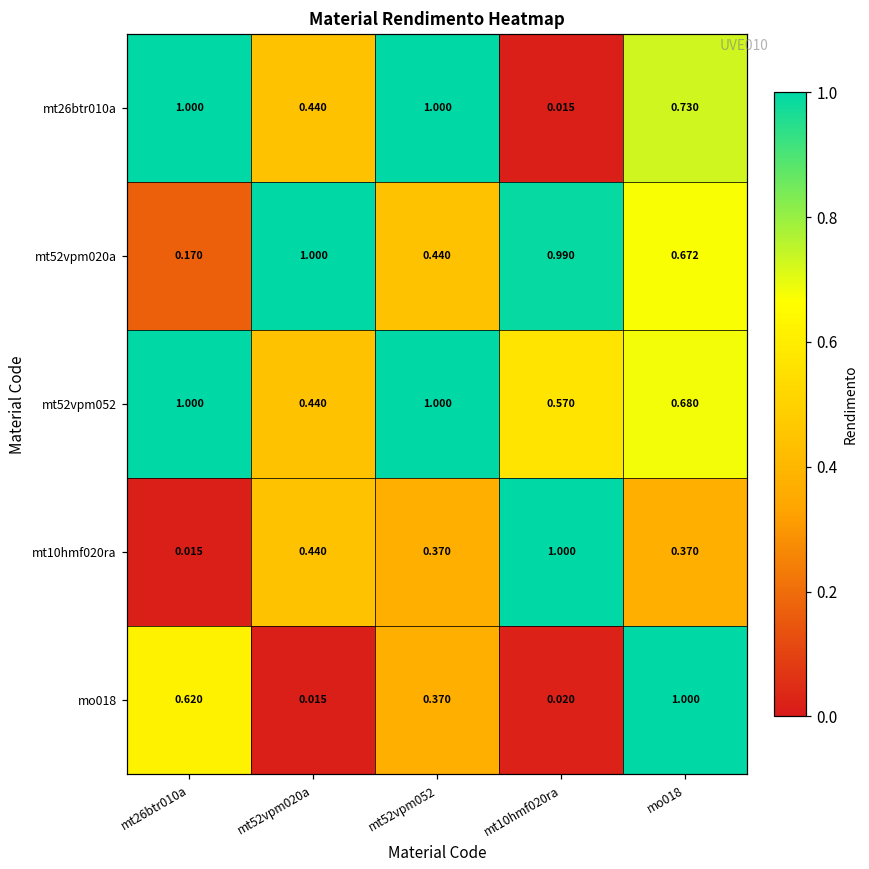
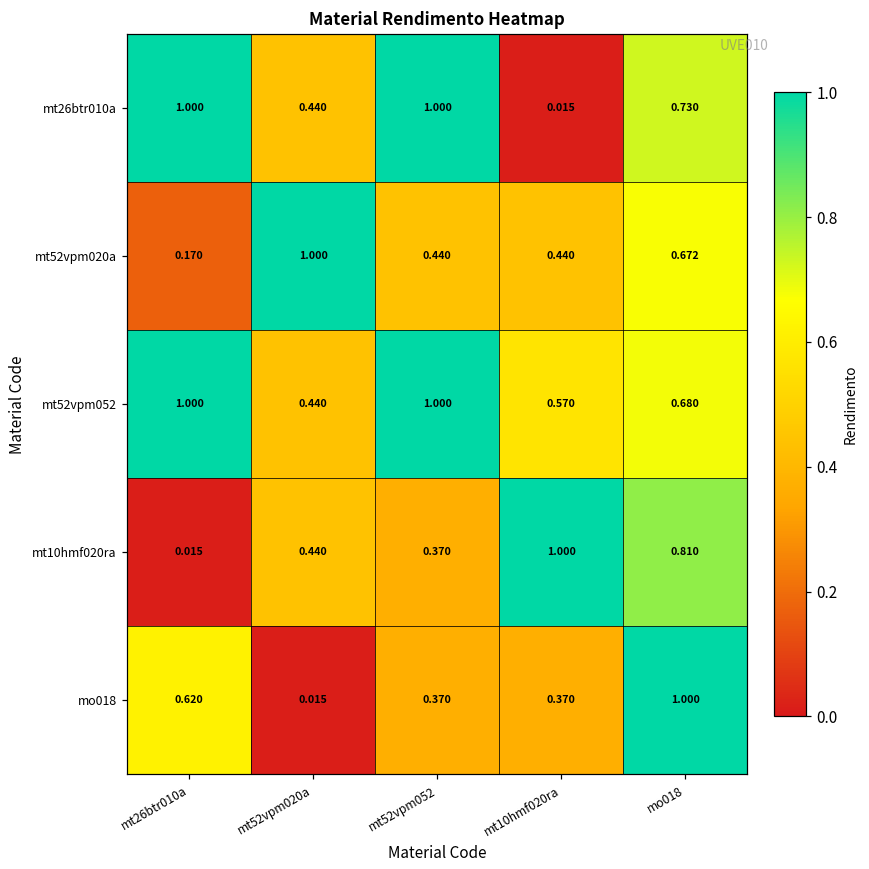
  {
    "mt26btr010a": {
      "mt26btr010a": 1.000,
      "mt52vpm020a": 0.440,
      "mt52vpm052": 1.000,
      "mt10hmf020ra": 0.015,
      "mo018": 0.730
    },
    "mt52vpm020a": {
      "mt26btr010a": 0.170,
      "mt52vpm020a": 1.000,
      "mt52vpm052": 0.440,
-     "mt10hmf020ra": 0.990,
+     "mt10hmf020ra": 0.440,
      "mo018": 0.672
    },
    "mt52vpm052": {
      "mt26btr010a": 1.000,
      "mt52vpm020a": 0.440,
      "mt52vpm052": 1.000,
      "mt10hmf020ra": 0.570,
      "mo018": 0.680
    },
    "mt10hmf020ra": {
      "mt26btr010a": 0.015,
      "mt52vpm020a": 0.440,
      "mt52vpm052": 0.370,
      "mt10hmf020ra": 1.000,
-     "mo018": 0.370
+     "mo018": 0.810
    },
    "mo018": {
      "mt26btr010a": 0.620,
      "mt52vpm020a": 0.015,
      "mt52vpm052": 0.370,
-     "mt10hmf020ra": 0.020,
+     "mt10hmf020ra": 0.370,
      "mo018": 1.000
    }
  }
